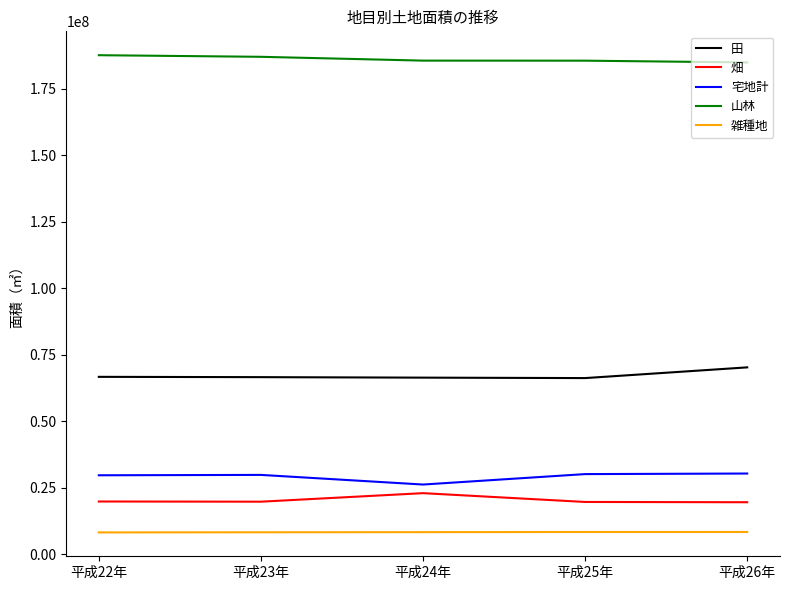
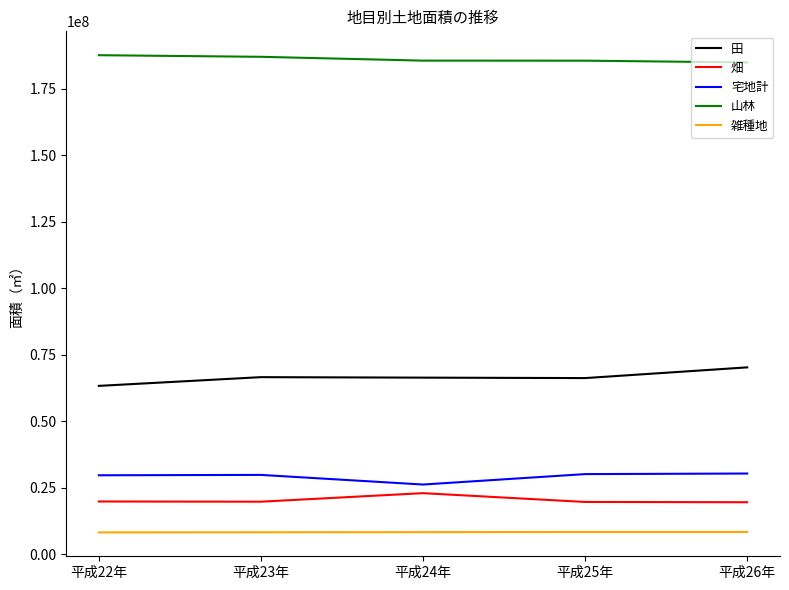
  {
    "田": {
-     "平成22年": 67000000,
+     "平成22年": 63000000,
      "平成23年": 67000000,
      "平成24年": 66000000,
      "平成25年": 66000000,
      "平成26年": 70000000
    },
    "畑": {
      "平成22年": 20000000,
      "平成23年": 20000000,
      "平成24年": 23000000,
      "平成25年": 20000000,
      "平成26年": 20000000
    },
    "宅地計": {
      "平成22年": 30000000,
      "平成23年": 30000000,
      "平成24年": 26000000,
      "平成25年": 30000000,
      "平成26年": 30000000
    },
    "山林": {
      "平成22年": 188000000,
      "平成23年": 187000000,
      "平成24年": 186000000,
      "平成25年": 186000000
    },
    "雑種地": {
      "平成22年": 8000000,
      "平成23年": 8000000,
      "平成24年": 8000000,
      "平成25年": 8000000,
      "平成26年": 8000000
    }
  }
